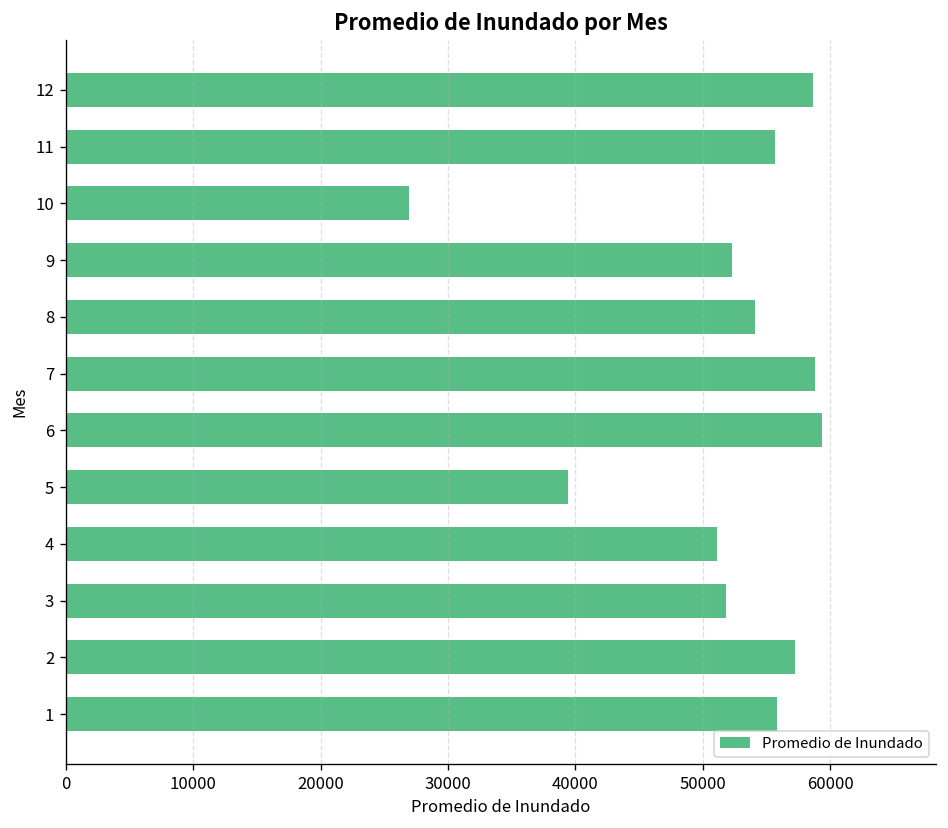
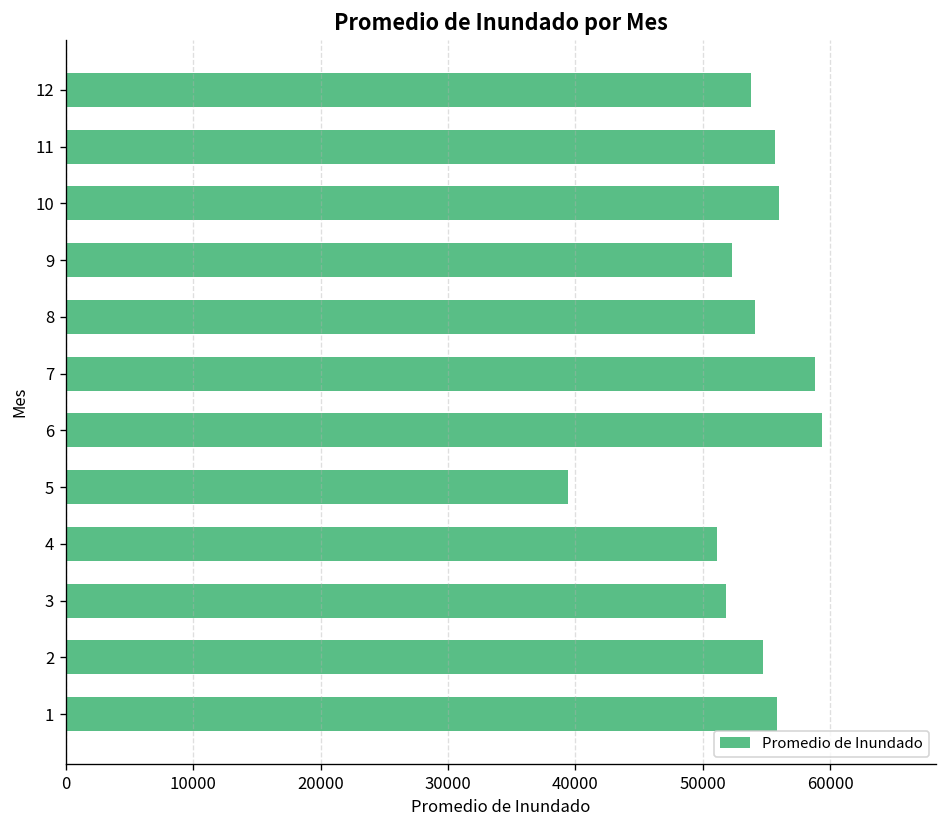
  {
-   "12": 58600,
+   "12": 53800,
    "11": 55700,
-   "10": 26900,
+   "10": 56000,
    "9": 52300,
    "8": 54100,
    "7": 58900,
    "6": 59400,
    "5": 39400,
    "4": 51100,
    "3": 51800,
-   "2": 57200,
+   "2": 54700,
    "1": 55800
  }
